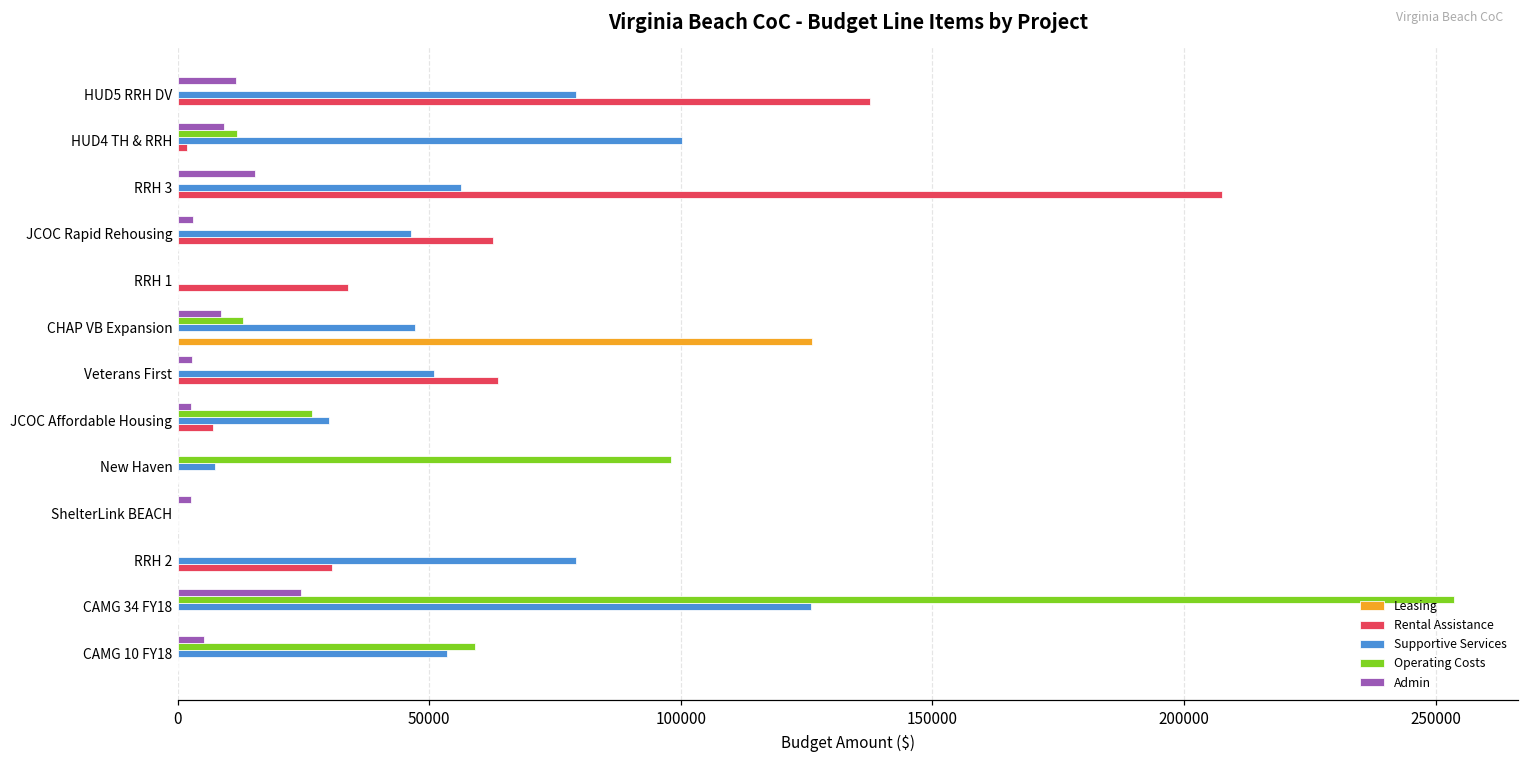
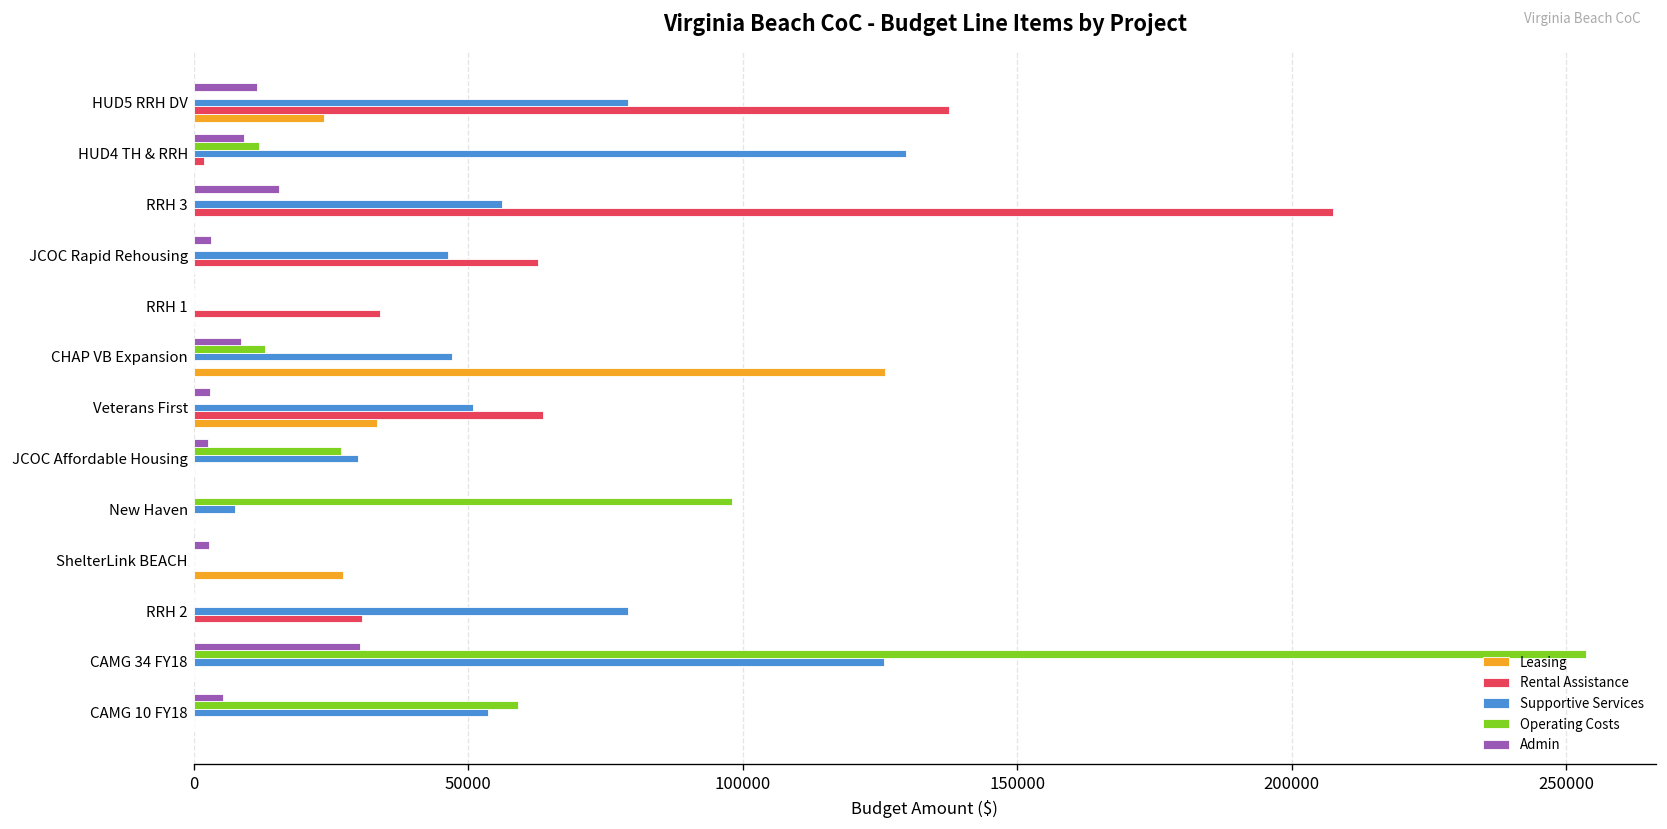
  {
    "Leasing": {
-     "HUD5 RRH DV": 0,
+     "HUD5 RRH DV": 24000,
      "HUD4 TH & RRH": 0,
      "RRH 3": 0,
      "JCOC Rapid Rehousing": 0,
      "RRH 1": 0,
      "CHAP VB Expansion": 126000,
-     "Veterans First": 0,
+     "Veterans First": 33000,
      "JCOC Affordable Housing": 0,
      "New Haven": 0,
-     "ShelterLink BEACH": 0,
+     "ShelterLink BEACH": 27000,
      "RRH 2": 0,
      "CAMG 34 FY18": 0,
      "CAMG 10 FY18": 0
    },
    "Rental Assistance": {
      "HUD5 RRH DV": 138000,
      "HUD4 TH & RRH": 2000,
      "RRH 3": 208000,
      "JCOC Rapid Rehousing": 63000,
      "RRH 1": 34000,
      "CHAP VB Expansion": 0,
      "Veterans First": 64000,
-     "JCOC Affordable Housing": 7000,
+     "JCOC Affordable Housing": 0,
      "New Haven": 0,
      "ShelterLink BEACH": 0,
      "RRH 2": 31000,
      "CAMG 34 FY18": 0,
      "CAMG 10 FY18": 0
    },
    "Supportive Services": {
      "HUD5 RRH DV": 79000,
-     "HUD4 TH & RRH": 100000,
+     "HUD4 TH & RRH": 130000,
      "RRH 3": 56000,
      "JCOC Rapid Rehousing": 46000,
      "RRH 1": 0,
      "CHAP VB Expansion": 47000,
      "Veterans First": 51000,
      "JCOC Affordable Housing": 30000,
      "New Haven": 8000,
      "ShelterLink BEACH": 0,
      "RRH 2": 79000,
      "CAMG 34 FY18": 126000,
      "CAMG 10 FY18": 54000
    },
    "Operating Costs": {
      "HUD5 RRH DV": 0,
      "HUD4 TH & RRH": 12000,
      "RRH 3": 0,
      "JCOC Rapid Rehousing": 0,
      "RRH 1": 0,
      "CHAP VB Expansion": 13000,
      "Veterans First": 0,
      "JCOC Affordable Housing": 27000,
      "New Haven": 98000,
      "ShelterLink BEACH": 0,
      "RRH 2": 0,
      "CAMG 34 FY18": 254000,
      "CAMG 10 FY18": 59000
    },
    "Admin": {
      "HUD5 RRH DV": 12000,
      "HUD4 TH & RRH": 9000,
      "RRH 3": 15000,
      "JCOC Rapid Rehousing": 3000,
      "CHAP VB Expansion": 9000,
      "Veterans First": 3000,
      "JCOC Affordable Housing": 3000,
      "ShelterLink BEACH": 3000,
      "RRH 2": 0,
-     "CAMG 34 FY18": 24000,
+     "CAMG 34 FY18": 30000,
      "CAMG 10 FY18": 5000
    }
  }
